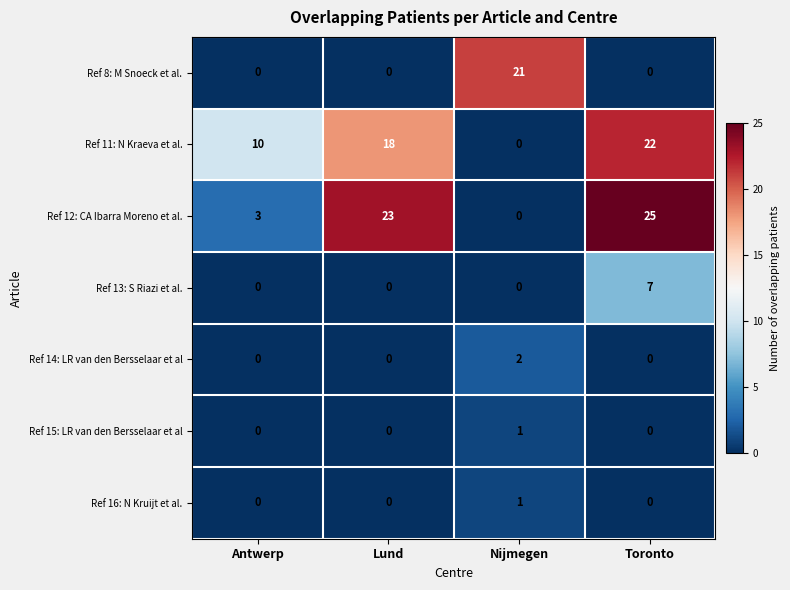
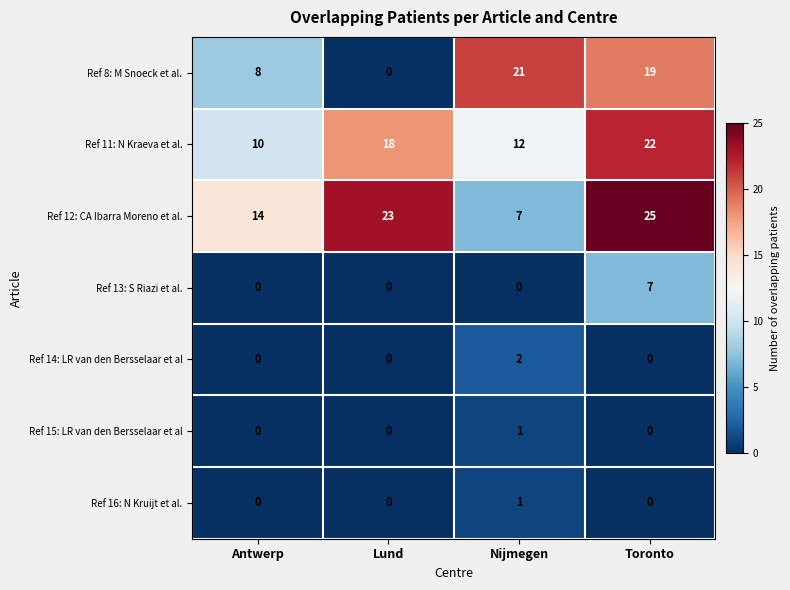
  {
    "Ref 8: M Snoeck et al.": {
-     "Antwerp": 0,
+     "Antwerp": 8,
      "Lund": 0,
      "Nijmegen": 21,
-     "Toronto": 0
+     "Toronto": 19
    },
    "Ref 11: N Kraeva et al.": {
      "Antwerp": 10,
      "Lund": 18,
-     "Nijmegen": 0,
+     "Nijmegen": 12,
      "Toronto": 22
    },
    "Ref 12: CA Ibarra Moreno et al.": {
-     "Antwerp": 3,
+     "Antwerp": 14,
      "Lund": 23,
-     "Nijmegen": 0,
+     "Nijmegen": 7,
      "Toronto": 25
    },
    "Ref 13: S Riazi et al.": {
      "Antwerp": 0,
      "Lund": 0,
      "Nijmegen": 0,
      "Toronto": 7
    },
    "Ref 14: LR van den Bersselaar et al": {
      "Antwerp": 0,
      "Lund": 0,
      "Nijmegen": 2,
      "Toronto": 0
    },
    "Ref 15: LR van den Bersselaar et al": {
      "Antwerp": 0,
      "Lund": 0,
      "Nijmegen": 1,
      "Toronto": 0
    },
    "Ref 16: N Kruijt et al.": {
      "Antwerp": 0,
      "Lund": 0,
      "Nijmegen": 1,
      "Toronto": 0
    }
  }
